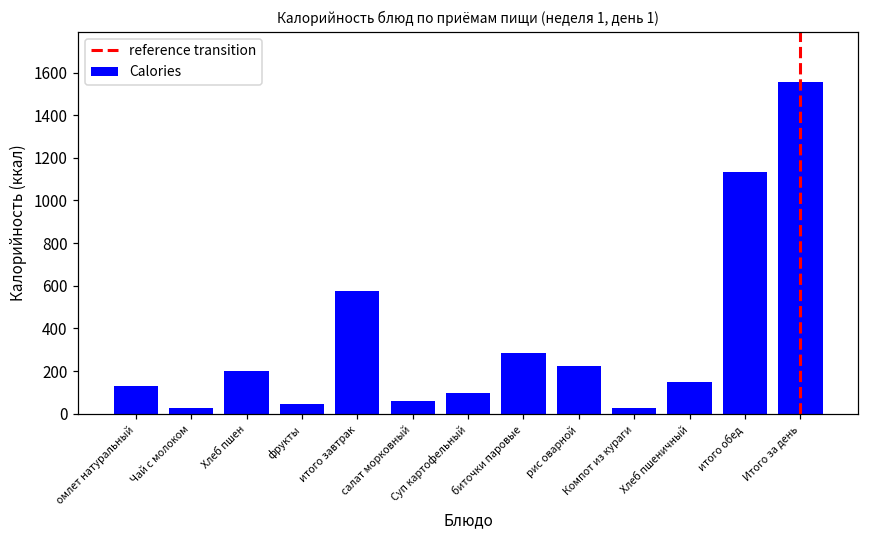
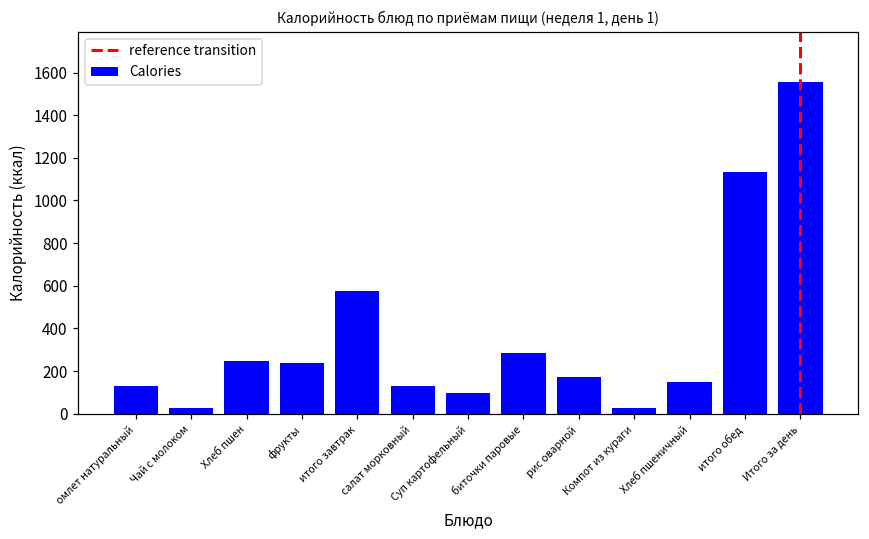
  {
    "омлет натуральный": 130,
    "Чай с молоком": 20,
-   "Хлеб пшен": 200,
-   "фрукты": 50,
+   "Хлеб пшен": 250,
+   "фрукты": 240,
    "итого завтрак": 570,
-   "салат морковный": 60,
+   "салат морковный": 130,
    "Суп картофельный": 100,
    "биточки паровые": 290,
-   "рис оварной": 230,
+   "рис оварной": 170,
    "Компот из кураги": 30,
    "Хлеб пшеничный": 150,
    "итого обед": 1130,
    "Итого за день": 1560
  }
